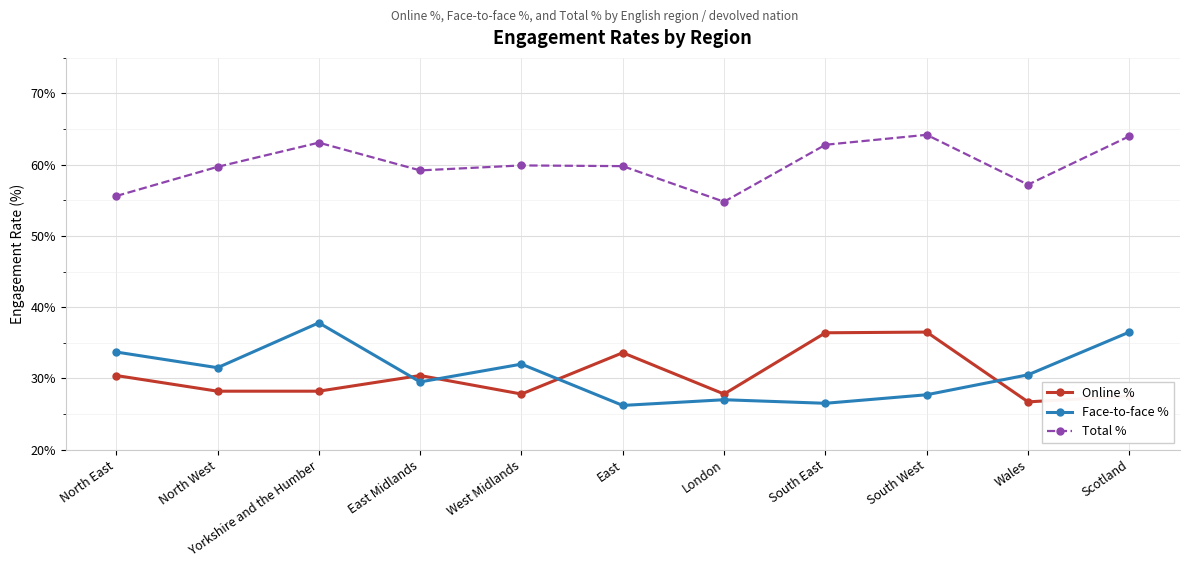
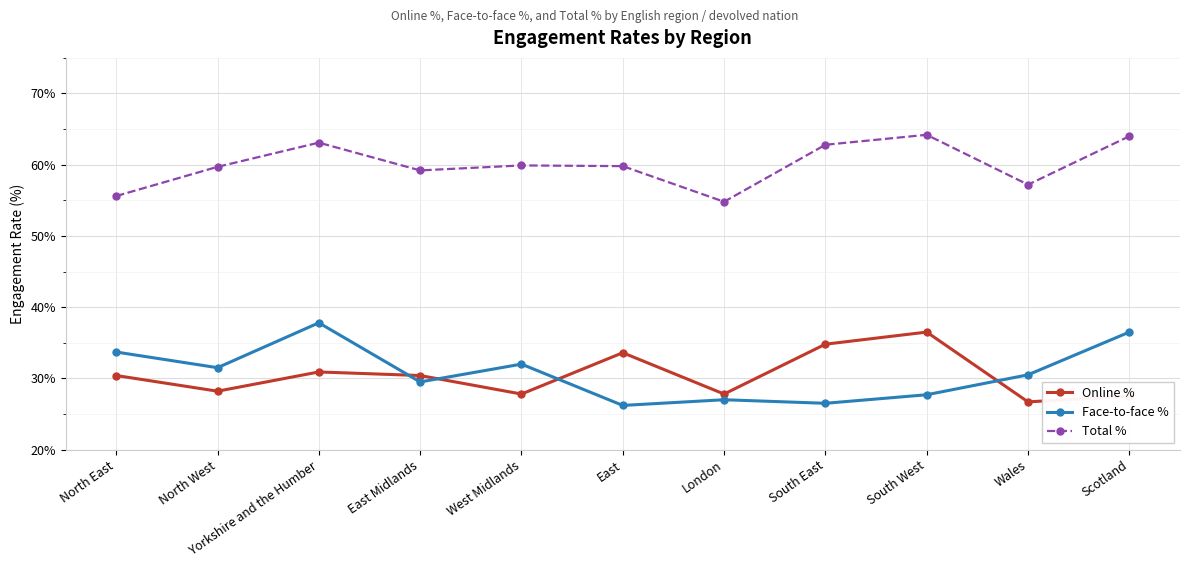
  {
    "Online %": {
      "North East": "30%",
      "North West": "28%",
-     "Yorkshire and the Humber": "28%",
+     "Yorkshire and the Humber": "31%",
      "East Midlands": "30%",
      "West Midlands": "28%",
      "East": "34%",
      "London": "28%",
-     "South East": "36%",
+     "South East": "35%",
      "South West": "37%",
      "Wales": "27%"
    },
    "Face-to-face %": {
      "North East": "34%",
      "North West": "32%",
      "Yorkshire and the Humber": "38%",
      "East Midlands": "30%",
      "West Midlands": "32%",
      "East": "26%",
      "London": "27%",
      "South East": "27%",
      "South West": "28%",
      "Wales": "31%",
      "Scotland": "37%"
    },
    "Total %": {
      "North East": "56%",
      "North West": "60%",
      "Yorkshire and the Humber": "63%",
      "East Midlands": "59%",
      "West Midlands": "60%",
      "East": "60%",
      "London": "55%",
      "South East": "63%",
      "South West": "64%",
      "Wales": "57%",
      "Scotland": "64%"
    }
  }
